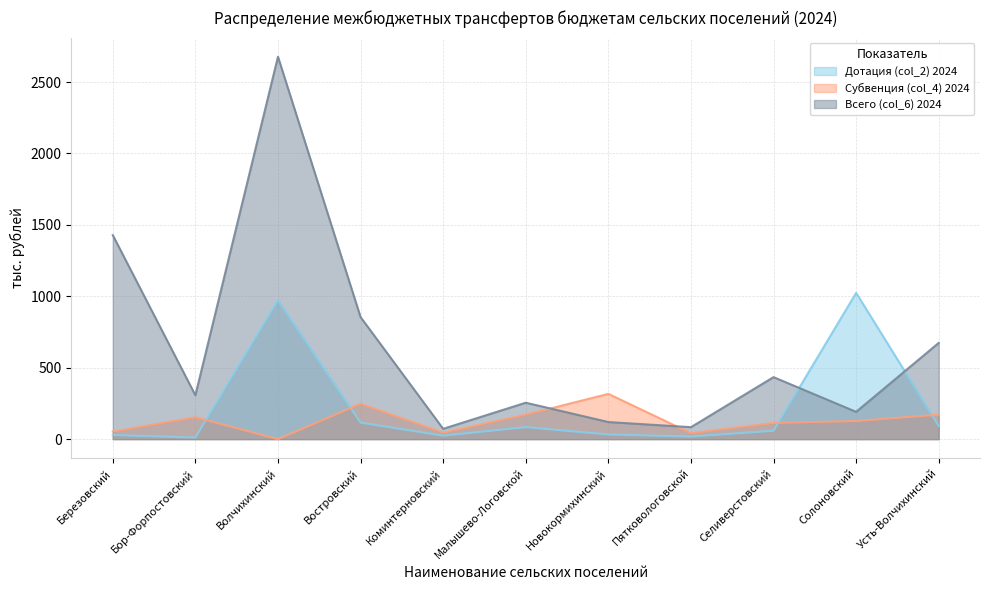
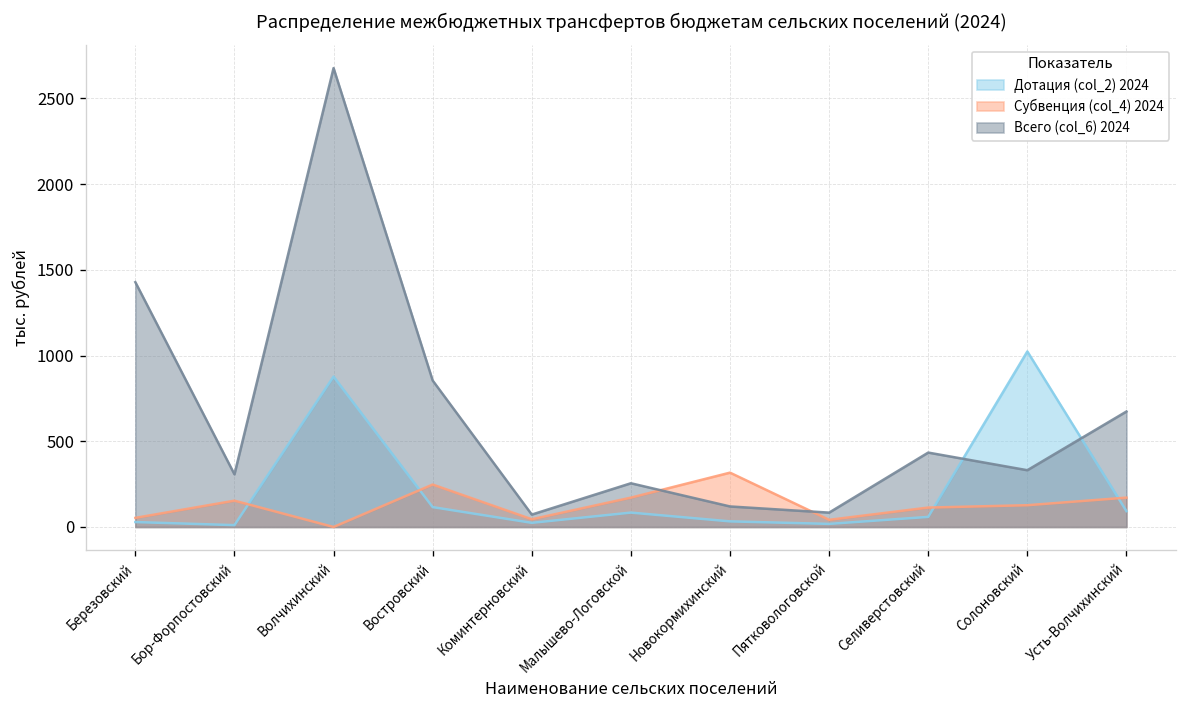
  {
    "Дотация (col_2) 2024": {
      "Березовский": 30,
      "Бор-Форпостовский": 10,
-     "Волчихинский": 970,
+     "Волчихинский": 880,
      "Востровский": 120,
      "Коминтерновский": 20,
      "Малышево-Логовской": 80,
      "Новокормихинский": 30,
      "Пятковологовской": 20,
      "Селиверстовский": 60,
      "Солоновский": 1020,
      "Усть-Волчихинский": 90
    },
    "Субвенция (col_4) 2024": {
      "Березовский": 50,
      "Бор-Форпостовский": 150,
      "Волчихинский": 0,
      "Востровский": 250,
      "Коминтерновский": 50,
      "Малышево-Логовской": 170,
      "Новокормихинский": 320,
      "Пятковологовской": 40,
      "Селиверстовский": 110,
      "Солоновский": 130,
      "Усть-Волчихинский": 170
    },
    "Всего (col_6) 2024": {
      "Березовский": 1430,
      "Бор-Форпостовский": 310,
      "Волчихинский": 2680,
      "Востровский": 850,
      "Коминтерновский": 70,
      "Малышево-Логовской": 260,
      "Новокормихинский": 120,
      "Пятковологовской": 80,
      "Селиверстовский": 430,
-     "Солоновский": 190,
+     "Солоновский": 330,
      "Усть-Волчихинский": 670
    }
  }
